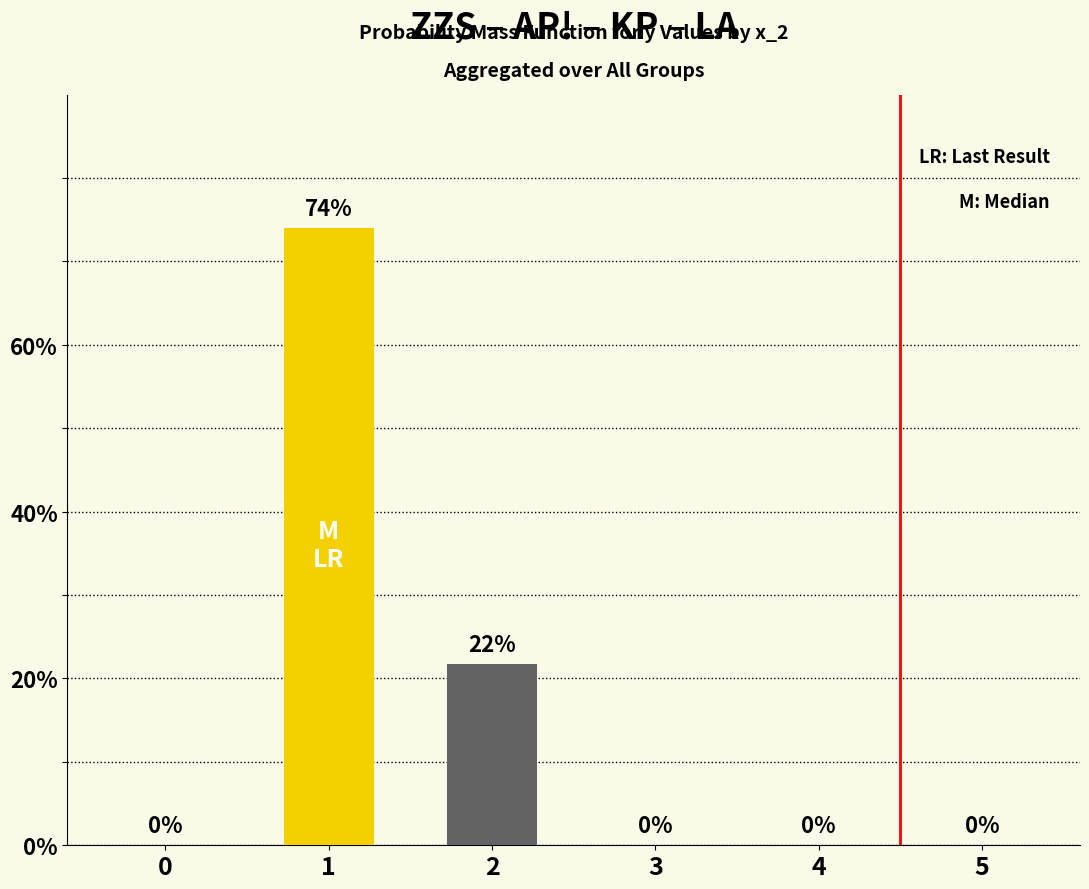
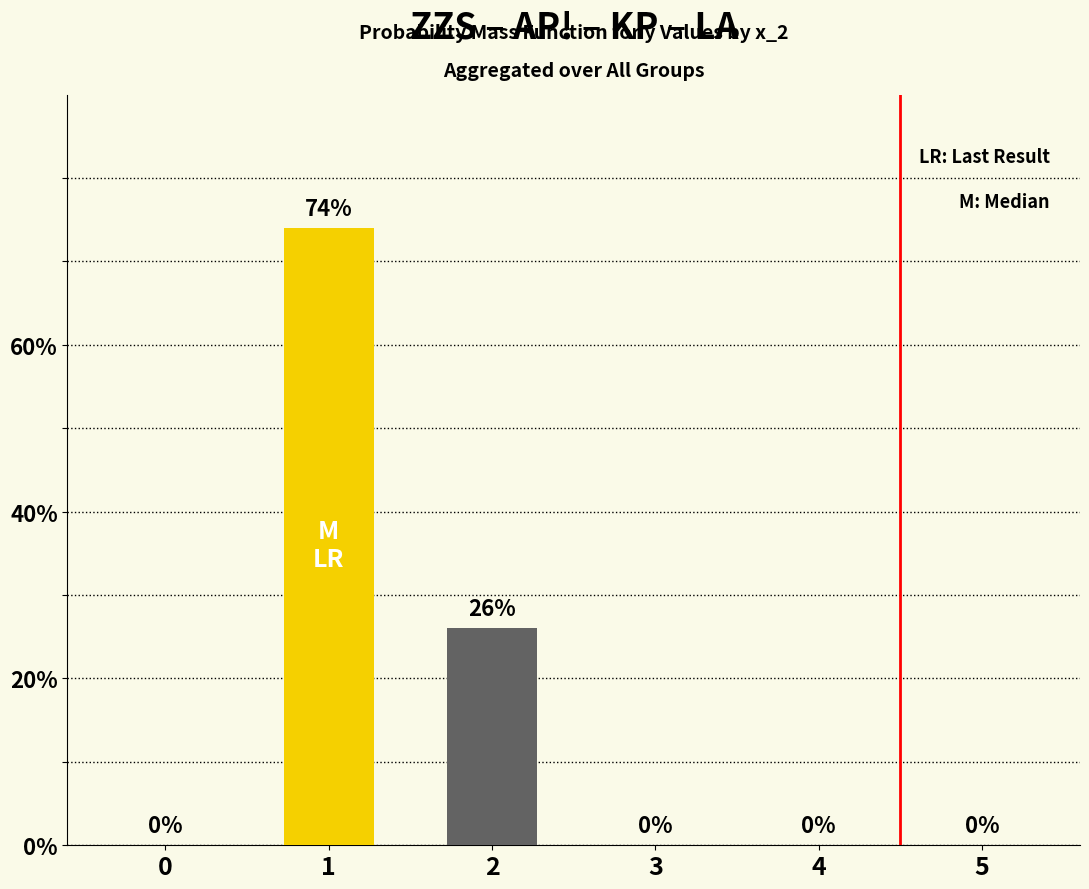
  {
    "0": "0%",
    "1": "74%",
-   "2": "22%",
+   "2": "26%",
    "3": "0%",
    "4": "0%",
    "5": "0%"
  }
